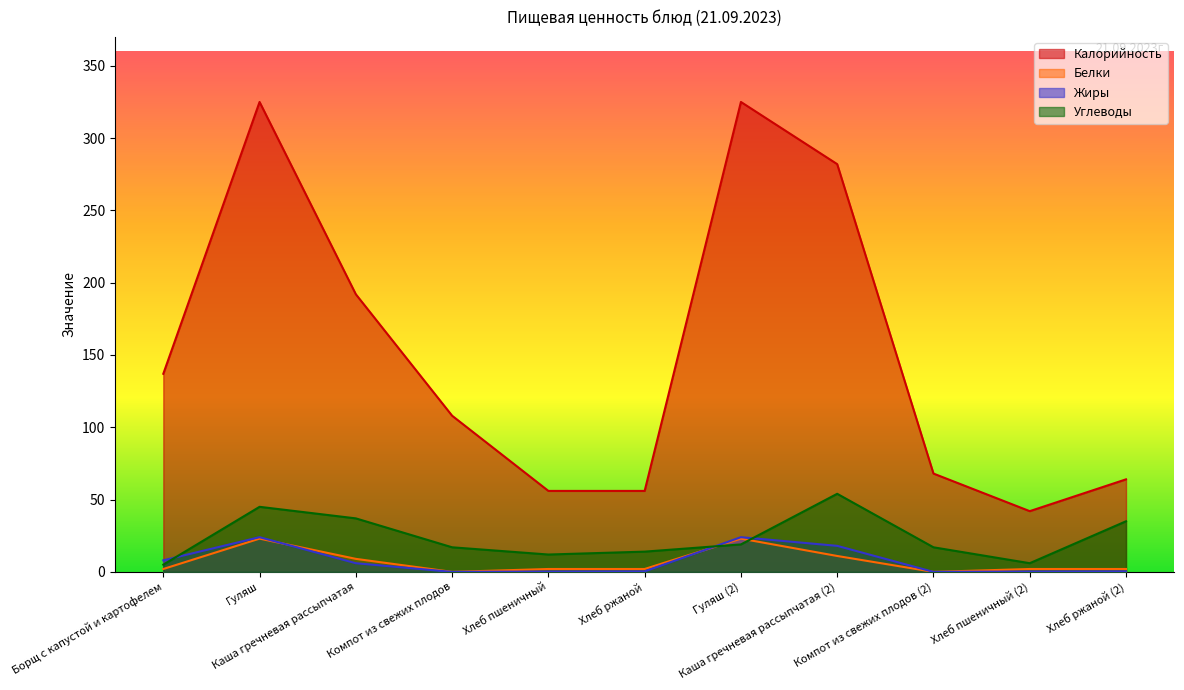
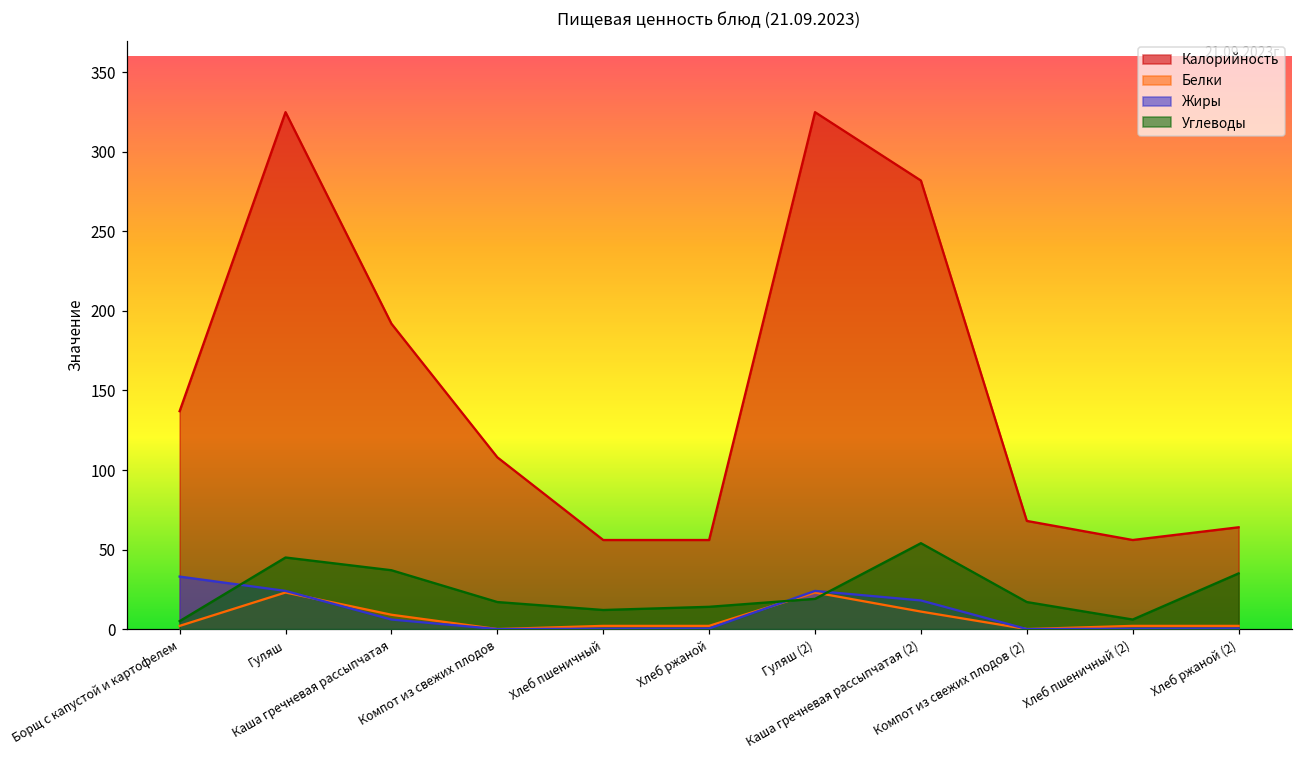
  {
    "Калорийность": {
      "Борщ с капустой и картофелем": 137,
      "Гуляш": 325,
      "Каша гречневая рассыпчатая": 192,
      "Компот из свежих плодов": 108,
      "Хлеб пшеничный": 56,
      "Хлеб ржаной": 56,
      "Гуляш (2)": 325,
      "Каша гречневая рассыпчатая (2)": 282,
      "Компот из свежих плодов (2)": 68,
-     "Хлеб пшеничный (2)": 42,
+     "Хлеб пшеничный (2)": 56,
      "Хлеб ржаной (2)": 64
    },
    "Белки": {
      "Борщ с капустой и картофелем": 2,
      "Каша гречневая рассыпчатая": 9,
      "Каша гречневая рассыпчатая (2)": 11
    },
    "Жиры": {
-     "Борщ с капустой и картофелем": 8,
+     "Борщ с капустой и картофелем": 33,
      "Каша гречневая рассыпчатая": 6,
      "Каша гречневая рассыпчатая (2)": 18
    },
    "Углеводы": {
      "Борщ с капустой и картофелем": 5,
      "Гуляш": 45,
      "Каша гречневая рассыпчатая": 37,
      "Компот из свежих плодов": 17,
      "Хлеб пшеничный": 12,
      "Хлеб ржаной": 14,
      "Гуляш (2)": 19,
      "Каша гречневая рассыпчатая (2)": 54,
      "Компот из свежих плодов (2)": 17,
      "Хлеб пшеничный (2)": 6,
      "Хлеб ржаной (2)": 35
    }
  }
